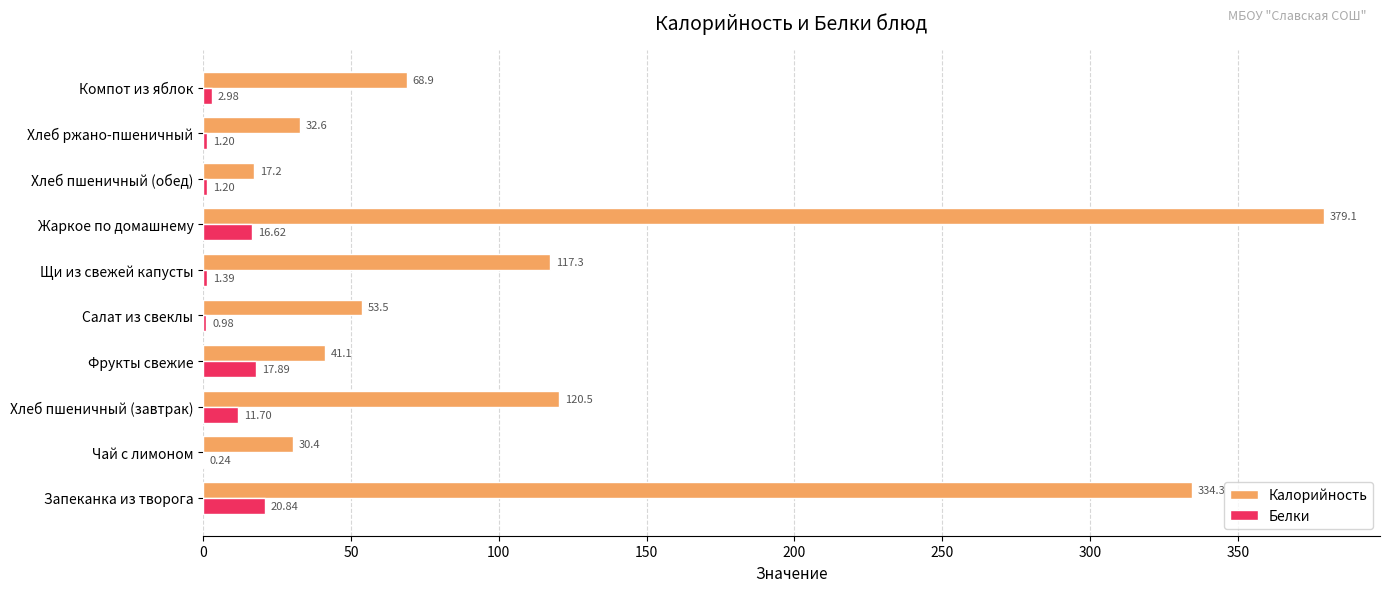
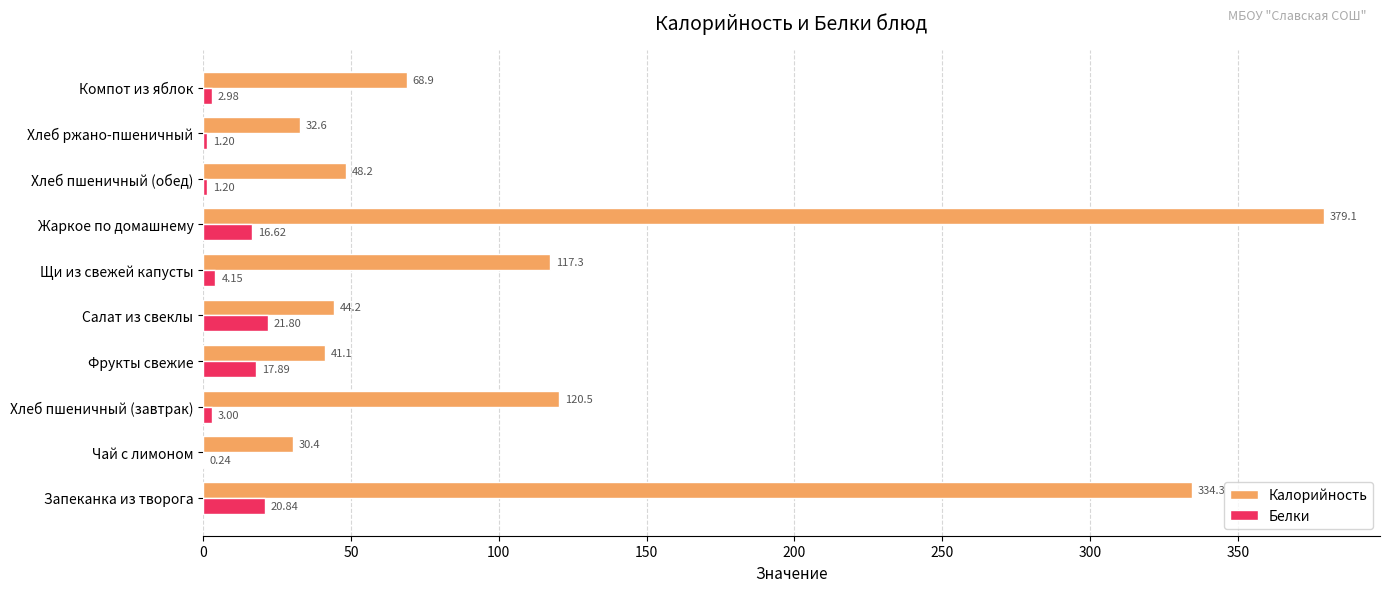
  {
    "Калорийность": {
      "Компот из яблок": 68.9,
      "Хлеб ржано-пшеничный": 32.6,
-     "Хлеб пшеничный (обед)": 17.2,
+     "Хлеб пшеничный (обед)": 48.2,
      "Жаркое по домашнему": 379.1,
      "Щи из свежей капусты": 117.3,
-     "Салат из свеклы": 53.5,
+     "Салат из свеклы": 44.2,
      "Фрукты свежие": 41.1,
      "Хлеб пшеничный (завтрак)": 120.5,
      "Чай с лимоном": 30.4
    },
    "Белки": {
      "Компот из яблок": 2.98,
      "Хлеб ржано-пшеничный": 1.20,
      "Хлеб пшеничный (обед)": 1.20,
      "Жаркое по домашнему": 16.62,
-     "Щи из свежей капусты": 1.39,
-     "Салат из свеклы": 0.98,
+     "Щи из свежей капусты": 4.15,
+     "Салат из свеклы": 21.80,
      "Фрукты свежие": 17.89,
-     "Хлеб пшеничный (завтрак)": 11.70,
+     "Хлеб пшеничный (завтрак)": 3.00,
      "Чай с лимоном": 0.24,
      "Запеканка из творога": 20.84
    }
  }
